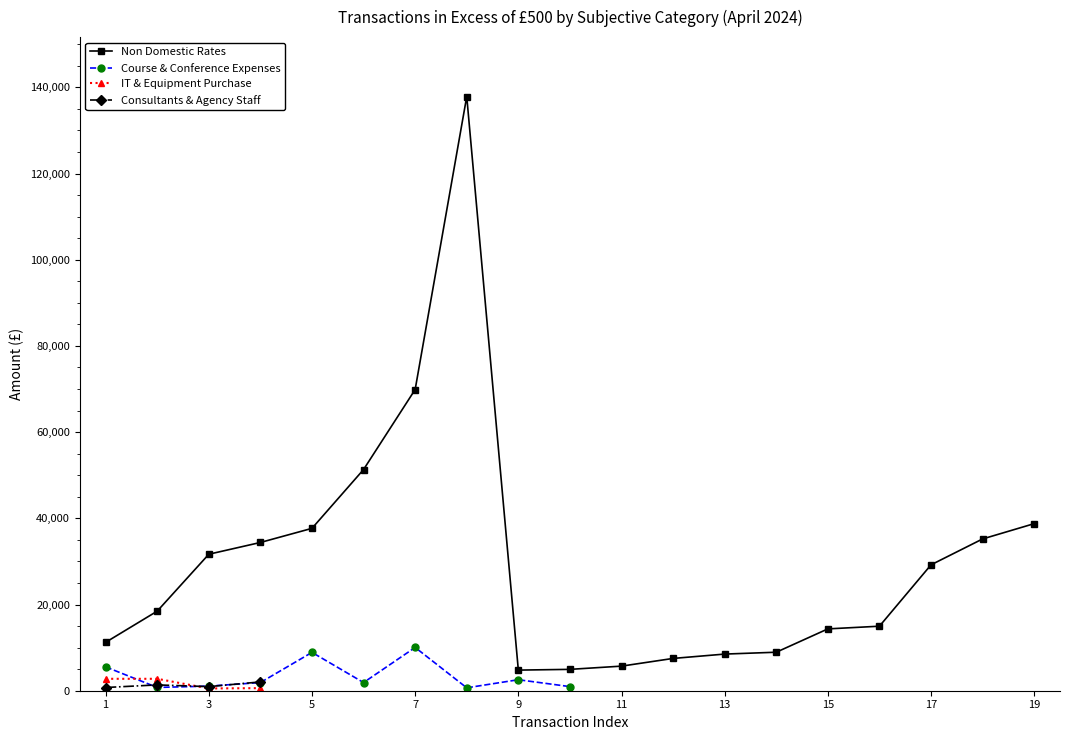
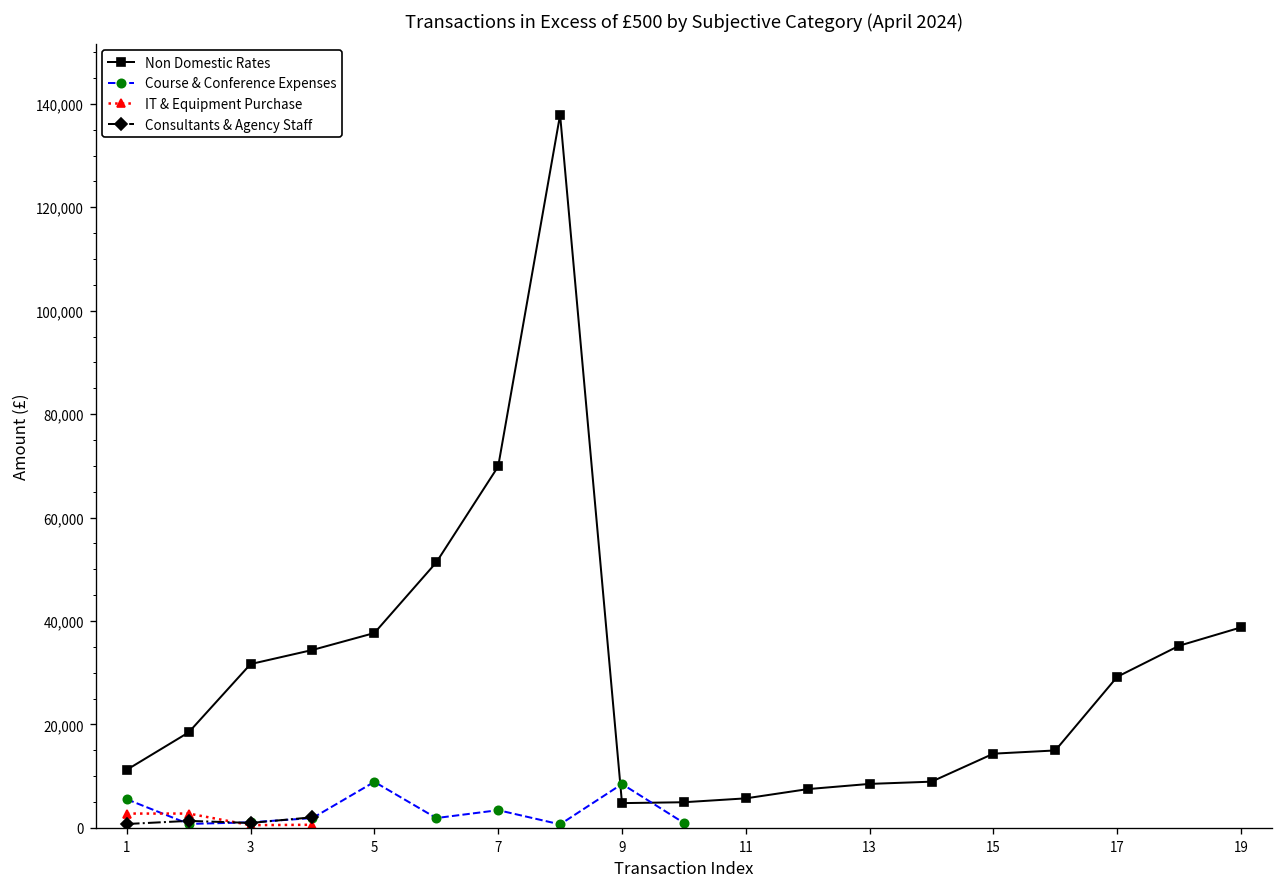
  {
    "Course & Conference Expenses": {
      "1": "6,000",
      "5": "9,000",
-     "7": "10,000",
-     "9": "3,000"
+     "7": "3,000",
+     "9": "8,000"
    },
    "IT & Equipment Purchase": {
      "1": "3,000"
    }
  }
